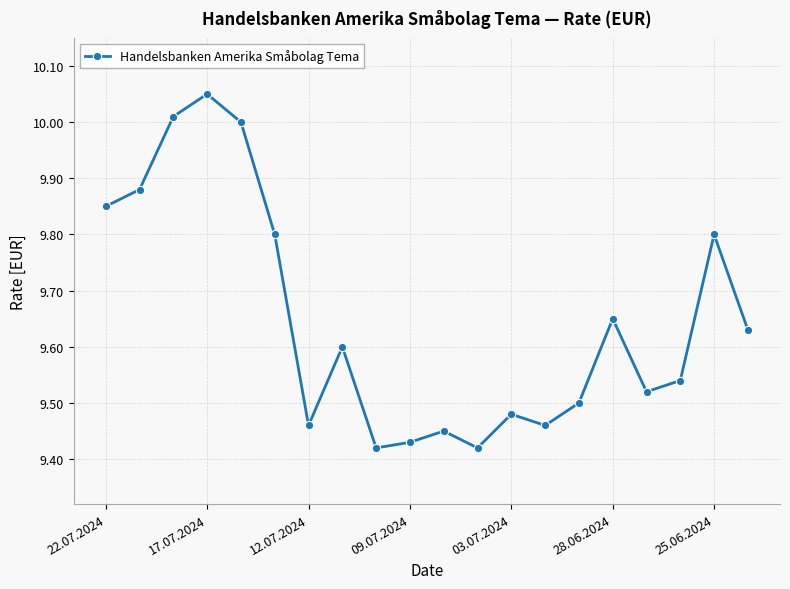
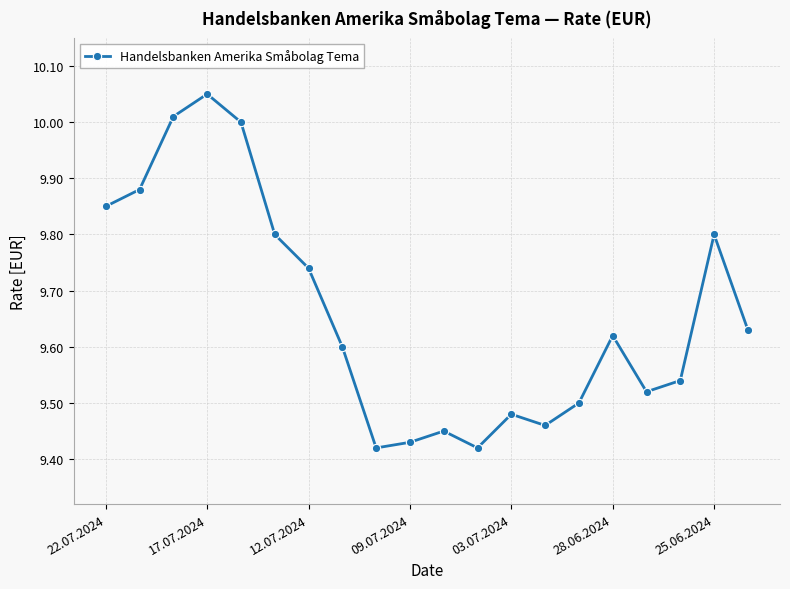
  {
    "22.07.2024": 9.85,
    "17.07.2024": 10.05,
-   "12.07.2024": 9.46,
+   "12.07.2024": 9.74,
    "09.07.2024": 9.43,
    "03.07.2024": 9.48,
-   "28.06.2024": 9.65,
+   "28.06.2024": 9.62,
    "25.06.2024": 9.80
  }
